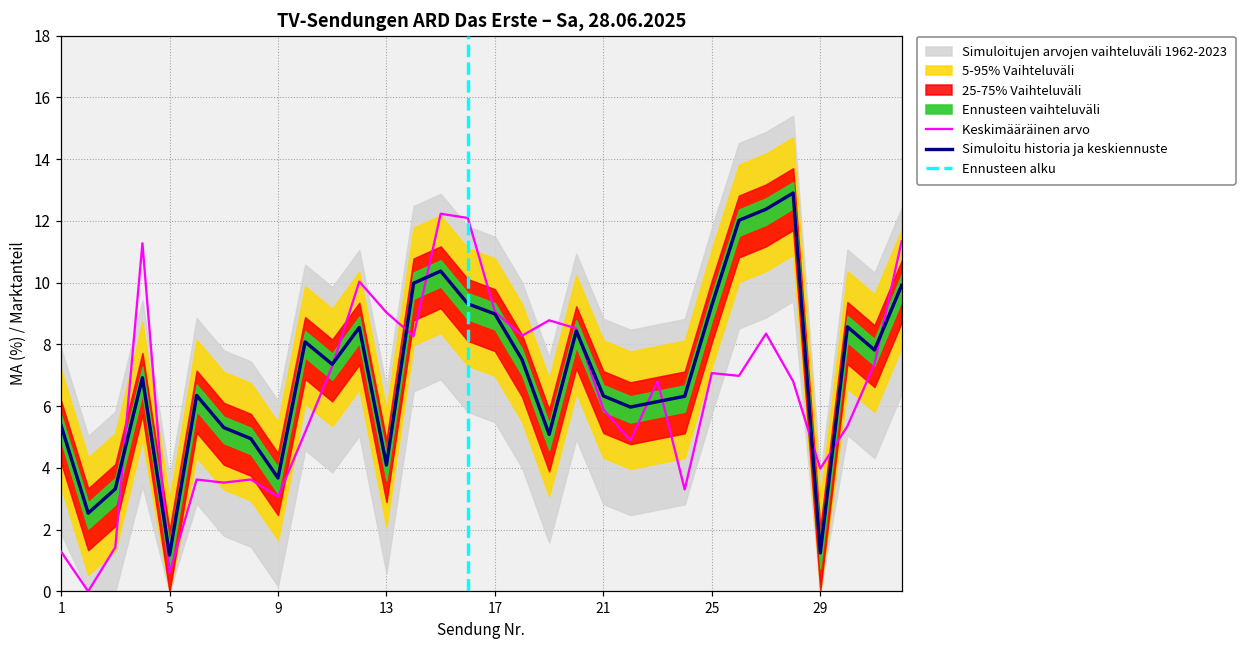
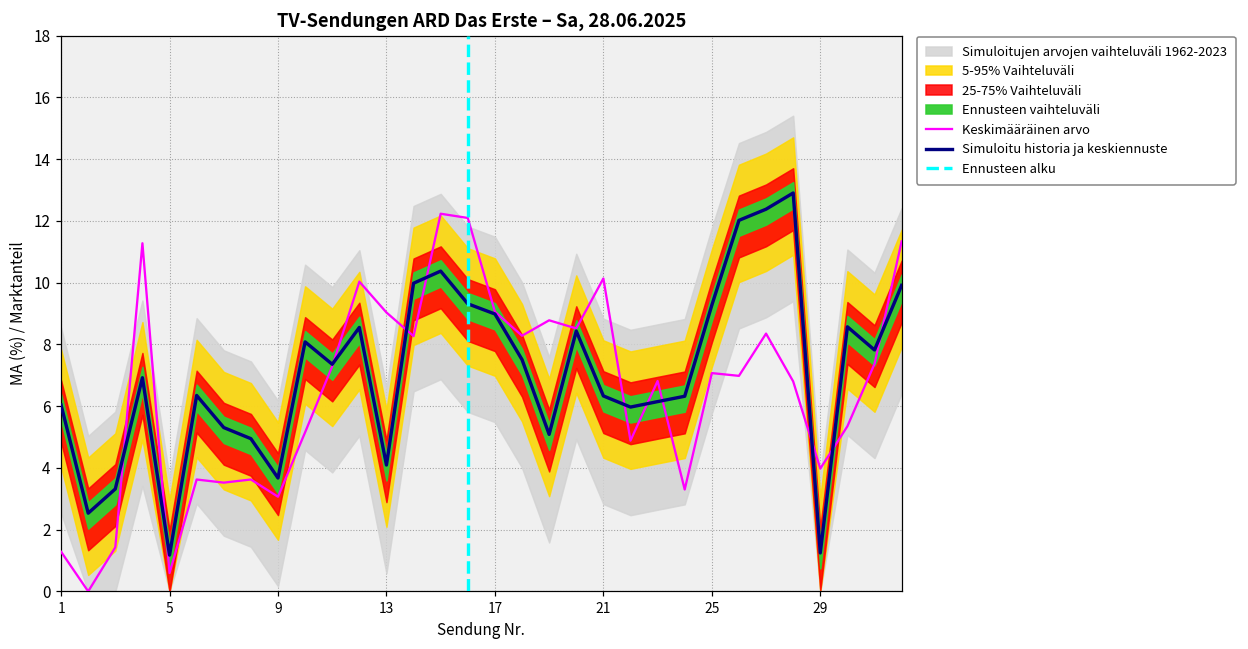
  {
    "Keskimääräinen arvo": {
      "1": 1.3,
      "5": 0.6,
      "9": 3.1,
      "13": 9.0,
-     "21": 5.9,
+     "21": 10.1,
      "25": 7.1,
      "29": 4.0
    },
    "Simuloitujen arvojen vaihteluväli 1962-2023": {
      "5": 3.7,
      "29": 3.7
    },
    "Simuloitu historia ja keskiennuste": {
-     "1": 5.4,
+     "1": 6.0,
      "5": 1.2,
      "9": 3.7,
      "13": 4.1,
      "21": 6.3,
      "25": 9.3,
      "29": 1.2
    },
    "5-95% Vaihteluväli": {
      "5": 3.0,
      "29": 3.0
    },
    "25-75% Vaihteluväli": {
      "5": 2.0
    }
  }
